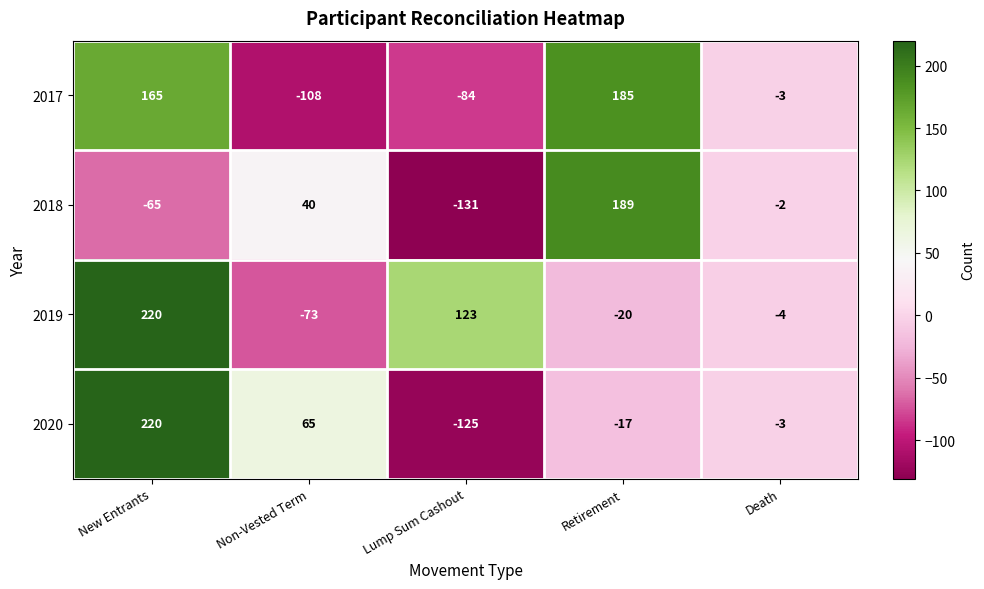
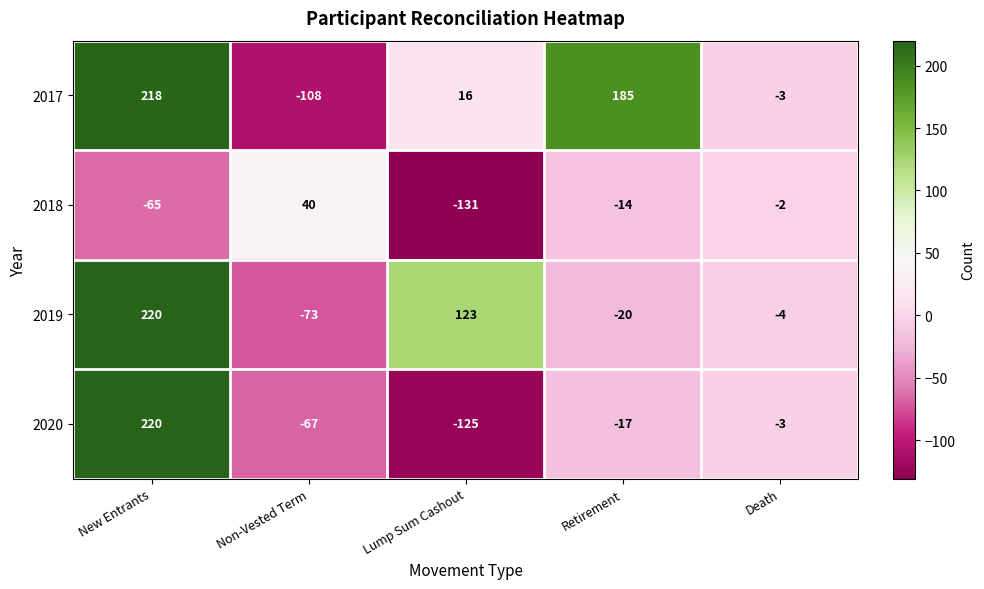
  {
    "2017": {
-     "New Entrants": 165,
+     "New Entrants": 218,
      "Non-Vested Term": -108,
-     "Lump Sum Cashout": -84,
+     "Lump Sum Cashout": 16,
      "Retirement": 185,
      "Death": -3
    },
    "2018": {
      "New Entrants": -65,
      "Non-Vested Term": 40,
      "Lump Sum Cashout": -131,
-     "Retirement": 189,
+     "Retirement": -14,
      "Death": -2
    },
    "2019": {
      "New Entrants": 220,
      "Non-Vested Term": -73,
      "Lump Sum Cashout": 123,
      "Retirement": -20,
      "Death": -4
    },
    "2020": {
      "New Entrants": 220,
-     "Non-Vested Term": 65,
+     "Non-Vested Term": -67,
      "Lump Sum Cashout": -125,
      "Retirement": -17,
      "Death": -3
    }
  }
